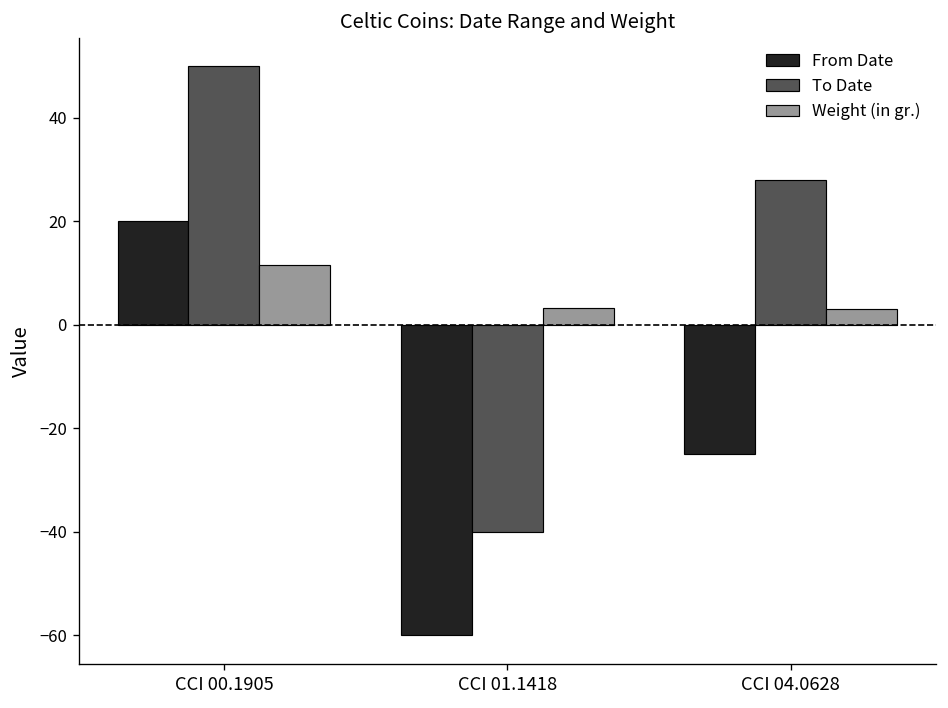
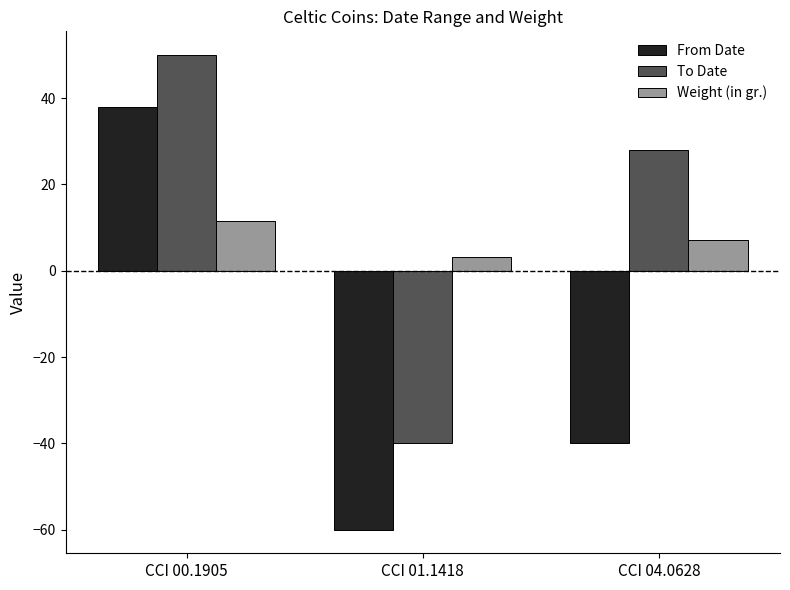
  {
    "From Date": {
-     "CCI 00.1905": 20,
+     "CCI 00.1905": 38,
      "CCI 01.1418": -60,
-     "CCI 04.0628": -25
+     "CCI 04.0628": -40
    },
    "To Date": {
      "CCI 00.1905": 50,
      "CCI 01.1418": -40,
      "CCI 04.0628": 28
    },
    "Weight (in gr.)": {
      "CCI 00.1905": 12,
      "CCI 01.1418": 3,
-     "CCI 04.0628": 3
+     "CCI 04.0628": 7
    }
  }
